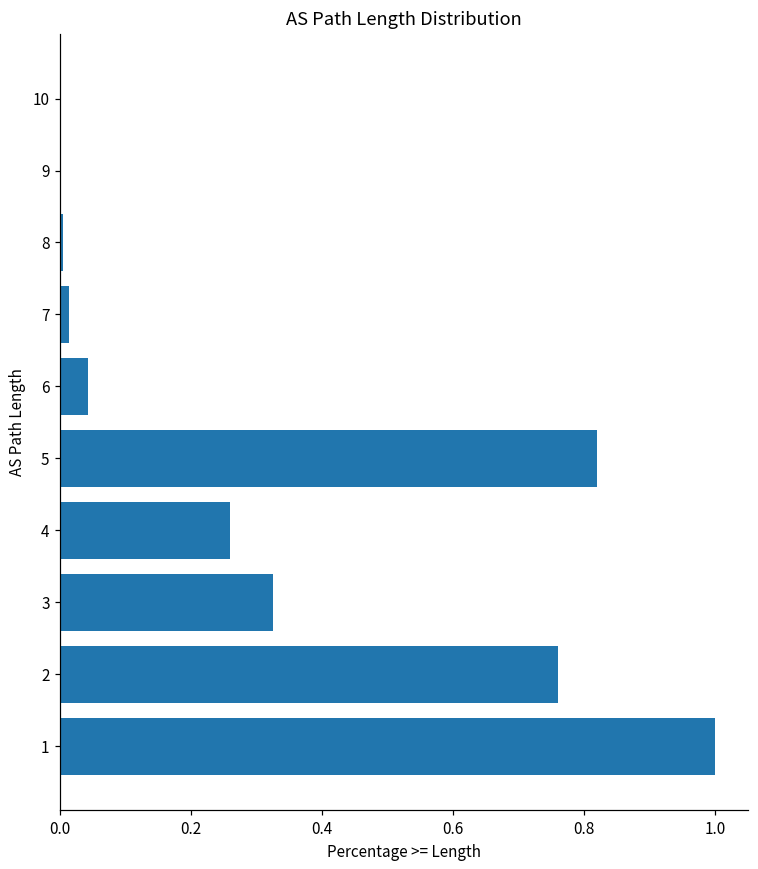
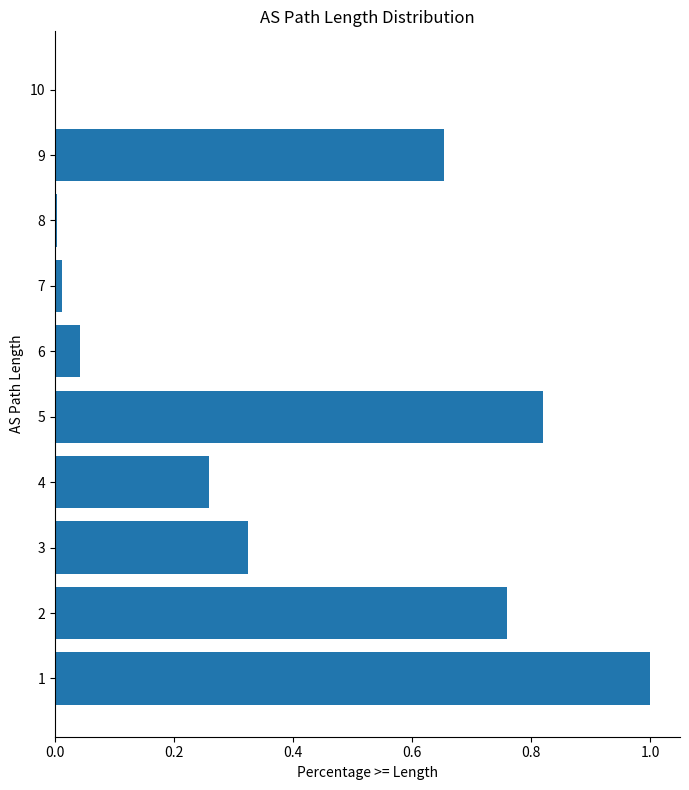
  {
-   "9": 0.00,
+   "9": 0.65,
    "7": 0.01,
    "6": 0.04,
    "5": 0.82,
    "4": 0.26,
    "3": 0.32,
    "2": 0.76,
    "1": 1.00
  }
